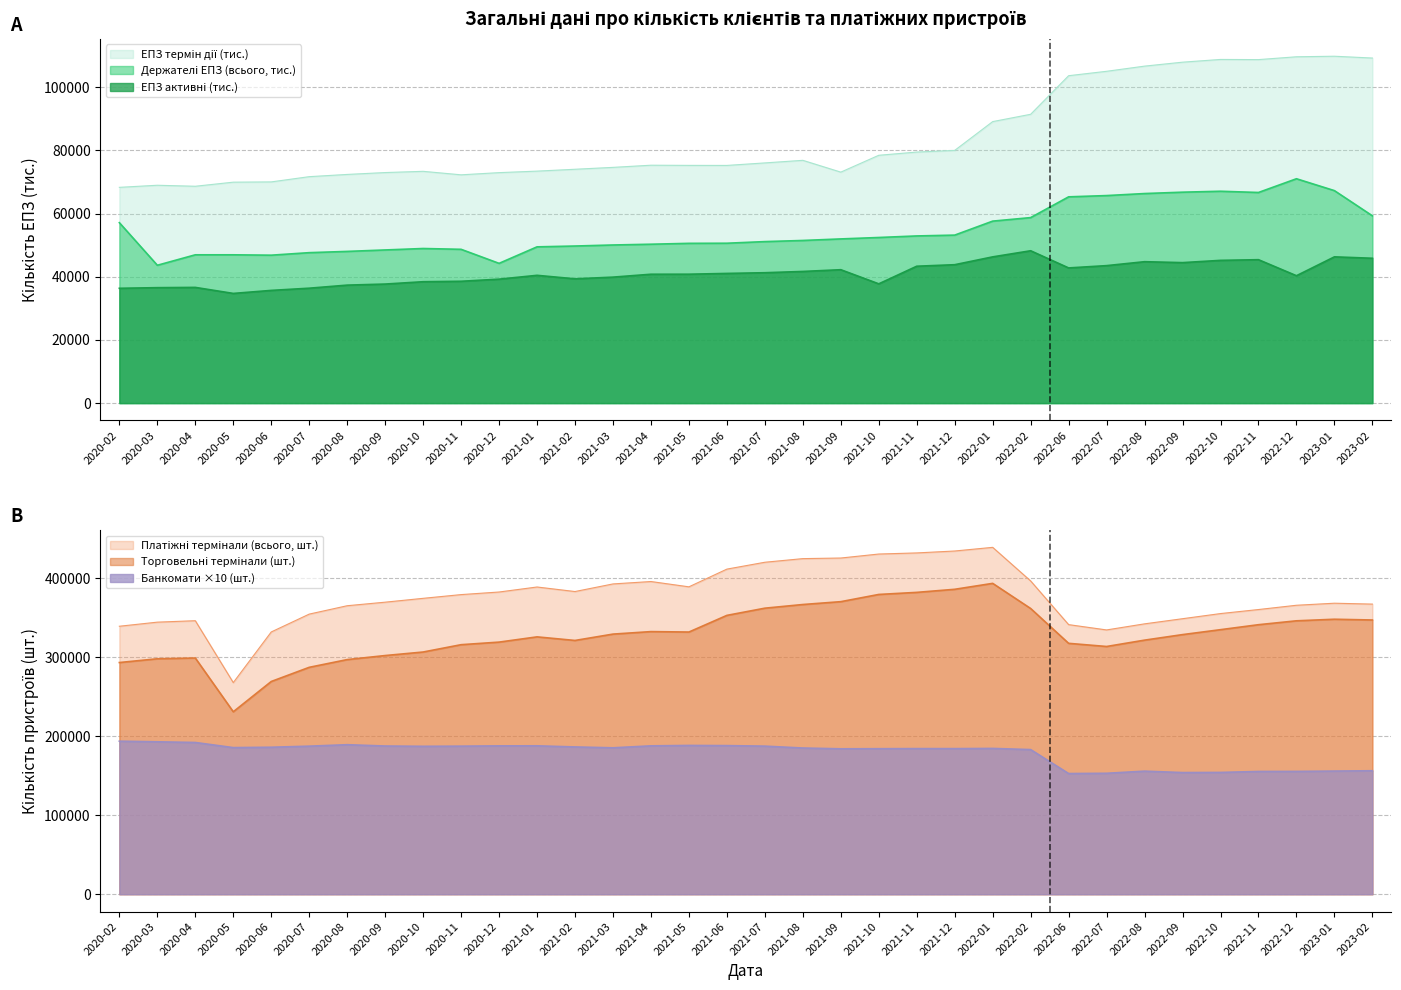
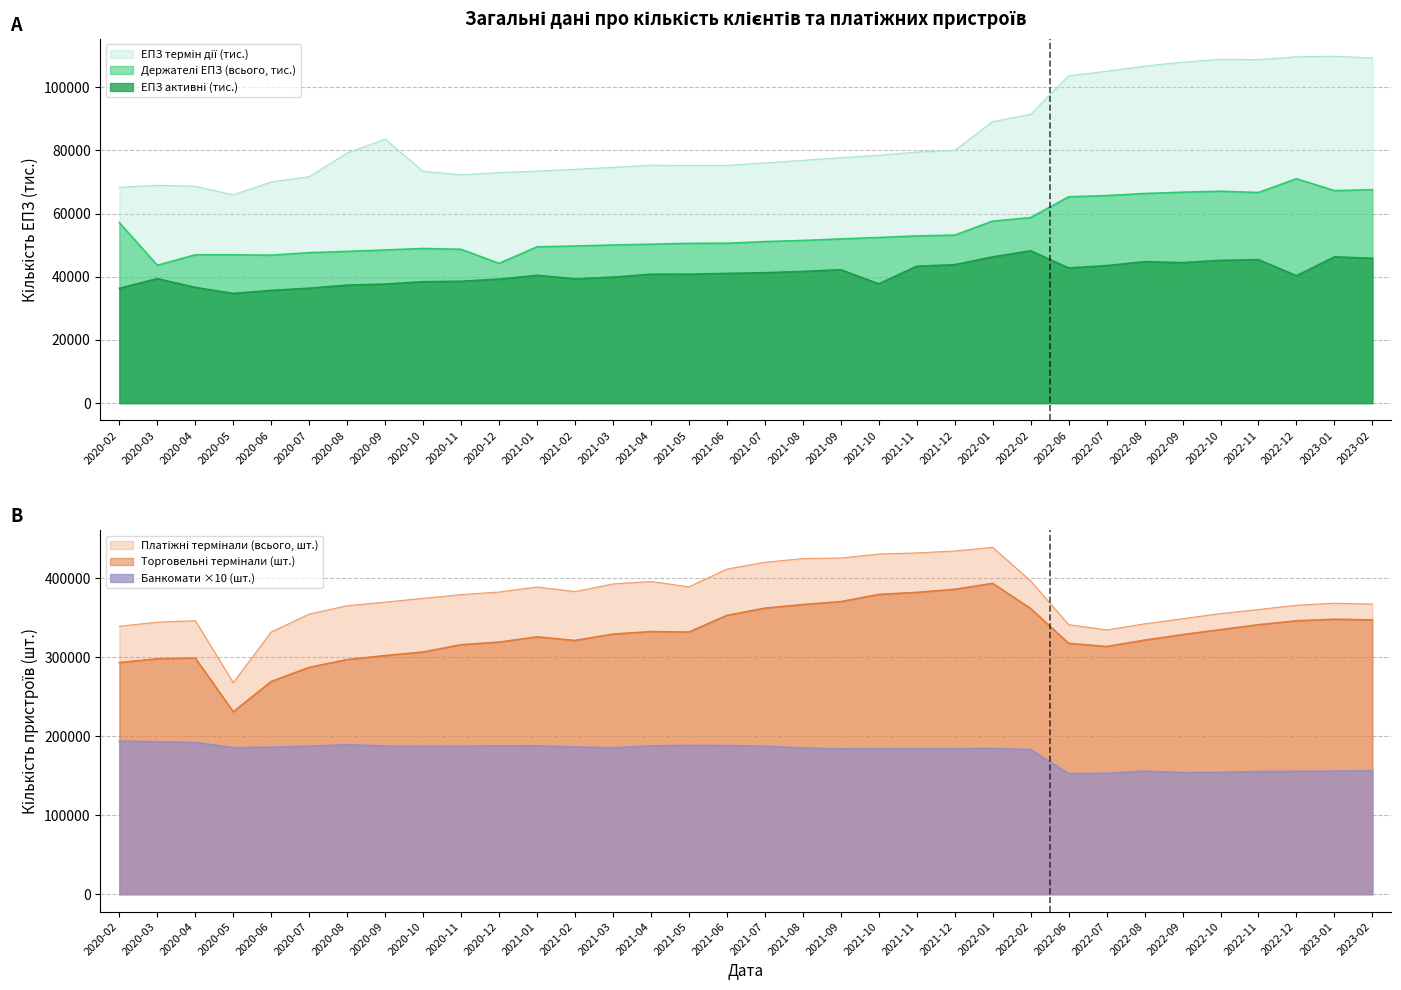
  {
    "Загальні дані про кількість клієнтів та платіжних пристроїв": {
      "ЕПЗ термін дії (тис.)": {
        "2020-02": 68000,
        "2020-03": 69000,
        "2020-04": 69000,
-       "2020-05": 70000,
+       "2020-05": 66000,
        "2020-06": 70000,
        "2020-07": 72000,
-       "2020-08": 72000,
-       "2020-09": 73000,
+       "2020-08": 79000,
+       "2020-09": 84000,
        "2020-10": 73000,
        "2020-11": 72000,
        "2020-12": 73000,
        "2021-01": 73000,
        "2021-02": 74000,
        "2021-03": 75000,
        "2021-04": 75000,
        "2021-05": 75000,
        "2021-06": 75000,
        "2021-07": 76000,
        "2021-08": 77000,
-       "2021-09": 73000,
+       "2021-09": 78000,
        "2021-10": 78000,
        "2021-11": 79000,
        "2021-12": 80000,
        "2022-01": 89000,
        "2022-02": 91000,
        "2022-06": 104000,
        "2022-07": 105000,
        "2022-08": 107000,
        "2022-09": 108000,
        "2022-10": 109000,
        "2022-11": 109000,
        "2022-12": 110000,
        "2023-01": 110000,
        "2023-02": 109000
      },
      "Держателі ЕПЗ (всього, тис.)": {
        "2020-02": 57000,
        "2020-03": 44000,
        "2020-04": 47000,
        "2020-05": 47000,
        "2020-06": 47000,
        "2020-07": 48000,
        "2020-08": 48000,
        "2020-09": 48000,
        "2020-10": 49000,
        "2020-11": 49000,
        "2020-12": 44000,
        "2021-01": 49000,
        "2021-02": 50000,
        "2021-03": 50000,
        "2021-04": 50000,
        "2021-05": 51000,
        "2021-06": 51000,
        "2021-07": 51000,
        "2021-08": 51000,
        "2021-09": 52000,
        "2021-10": 52000,
        "2021-11": 53000,
        "2021-12": 53000,
        "2022-01": 58000,
        "2022-02": 59000,
        "2022-06": 65000,
        "2022-07": 66000,
        "2022-08": 66000,
        "2022-09": 67000,
        "2022-10": 67000,
        "2022-11": 67000,
        "2022-12": 71000,
        "2023-01": 67000,
-       "2023-02": 59000
+       "2023-02": 68000
      },
      "ЕПЗ активні (тис.)": {
        "2020-02": 36000,
-       "2020-03": 37000,
+       "2020-03": 39000,
        "2020-04": 37000,
        "2020-05": 35000,
        "2020-06": 36000,
        "2020-07": 36000,
        "2020-08": 37000,
        "2020-09": 38000,
        "2020-10": 38000,
        "2020-11": 39000,
        "2020-12": 39000,
        "2021-01": 40000,
        "2021-02": 39000,
        "2021-03": 40000,
        "2021-04": 41000,
        "2021-05": 41000,
        "2021-06": 41000,
        "2021-07": 41000,
        "2021-08": 42000,
        "2021-09": 42000,
        "2021-10": 38000,
        "2021-11": 43000,
        "2021-12": 44000,
        "2022-01": 46000,
        "2022-02": 48000,
        "2022-06": 43000,
        "2022-07": 44000,
        "2022-08": 45000,
        "2022-09": 44000,
        "2022-10": 45000,
        "2022-11": 45000,
        "2022-12": 40000,
        "2023-01": 46000,
        "2023-02": 46000
      }
    }
  }
